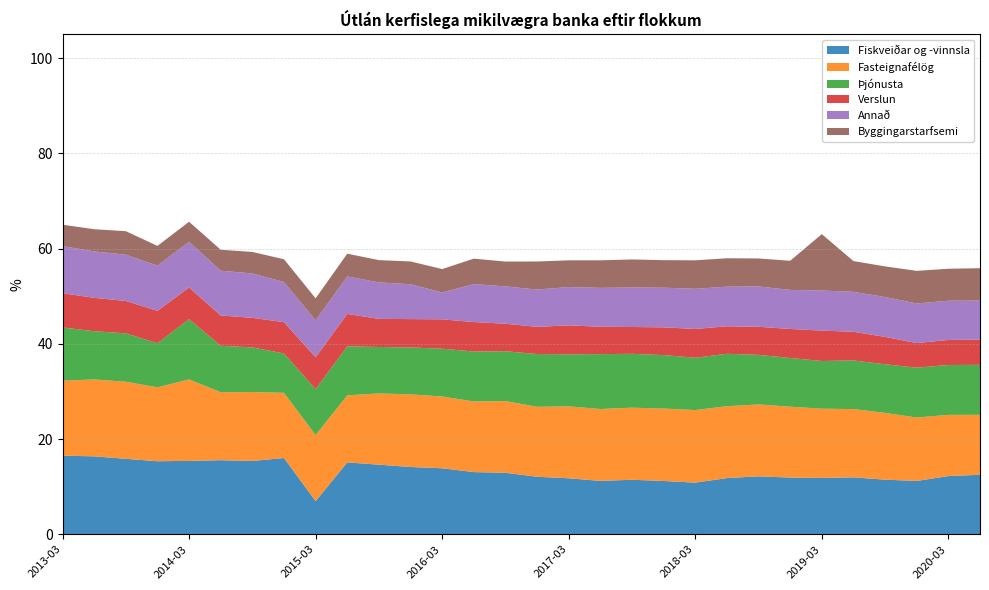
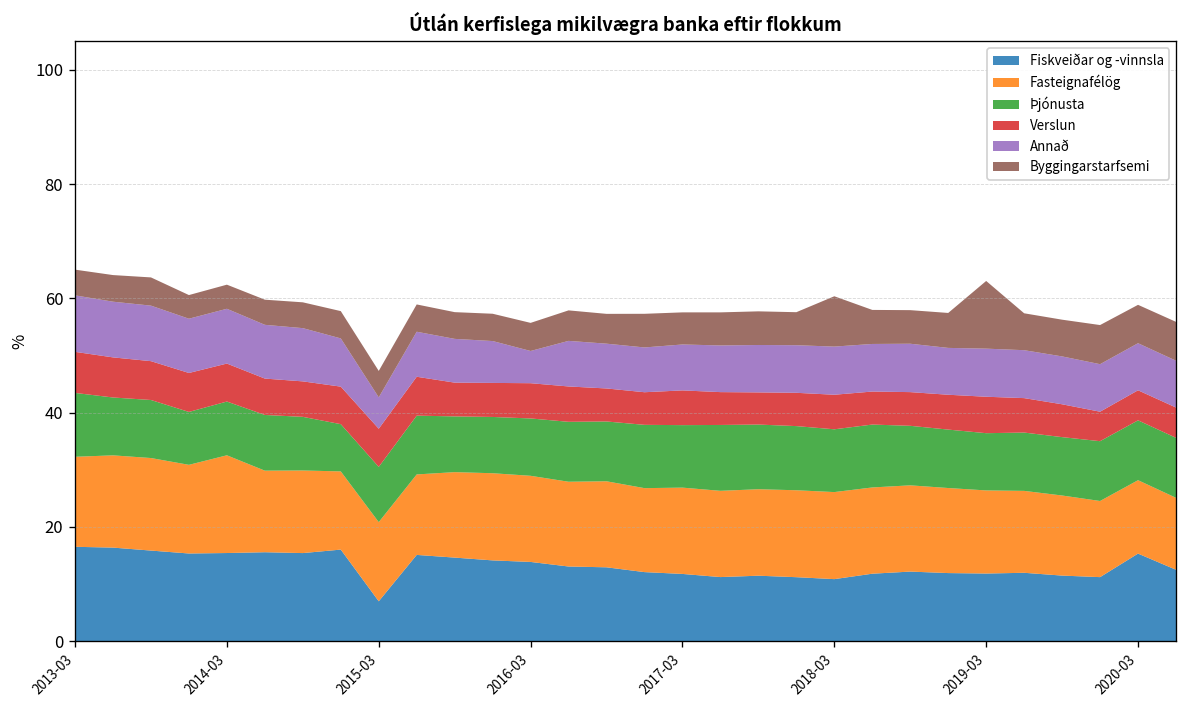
  {
    "Fiskveiðar og -vinnsla": {
      "2013-03": 17,
      "2014-03": 15,
      "2015-03": 7,
      "2016-03": 14,
      "2017-03": 12,
      "2018-03": 11,
      "2019-03": 12,
-     "2020-03": 12
+     "2020-03": 15
    },
    "Fasteignafélög": {
      "2013-03": 16,
      "2014-03": 17,
      "2015-03": 14,
      "2016-03": 15,
      "2017-03": 15,
      "2018-03": 15,
      "2019-03": 15,
      "2020-03": 13
    },
    "Þjónusta": {
      "2013-03": 11,
-     "2014-03": 13,
+     "2014-03": 9,
      "2015-03": 10,
      "2016-03": 10,
      "2017-03": 11,
      "2018-03": 11,
      "2019-03": 10,
      "2020-03": 10
    },
    "Verslun": {
      "2013-03": 7,
      "2014-03": 7,
      "2015-03": 7,
      "2016-03": 6,
      "2017-03": 6,
      "2018-03": 6,
      "2019-03": 6,
      "2020-03": 5
    },
    "Annað": {
      "2013-03": 10,
      "2014-03": 10,
-     "2015-03": 8,
+     "2015-03": 5,
      "2016-03": 6,
      "2017-03": 8,
      "2018-03": 8,
      "2019-03": 8,
      "2020-03": 8
    },
    "Byggingarstarfsemi": {
      "2013-03": 4,
      "2014-03": 4,
      "2015-03": 5,
      "2016-03": 5,
      "2017-03": 6,
-     "2018-03": 6,
+     "2018-03": 9,
      "2019-03": 12,
      "2020-03": 7
    }
  }
